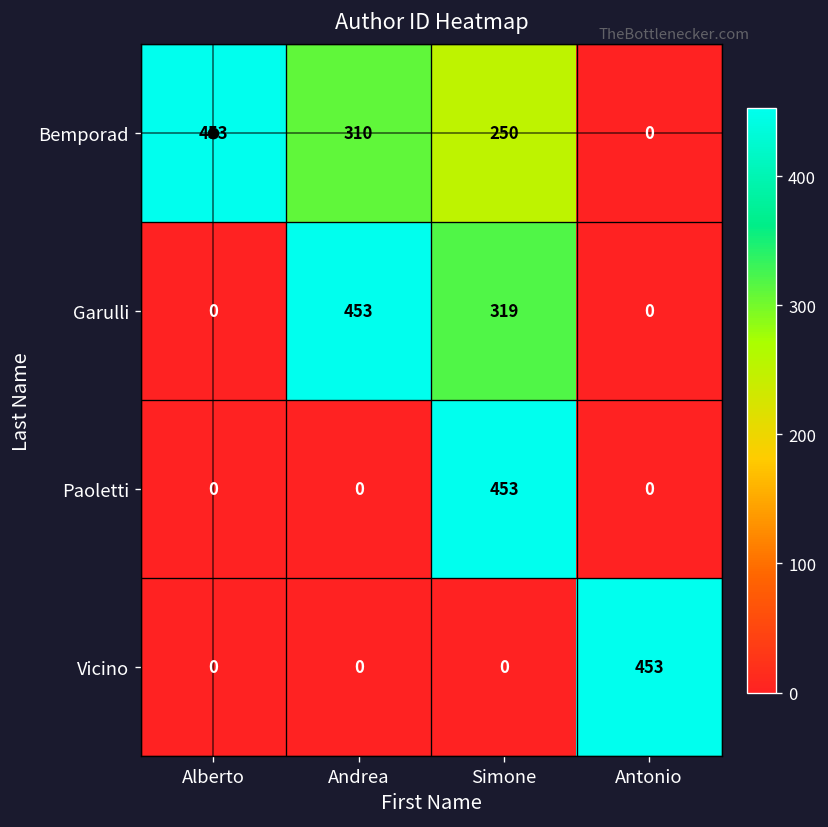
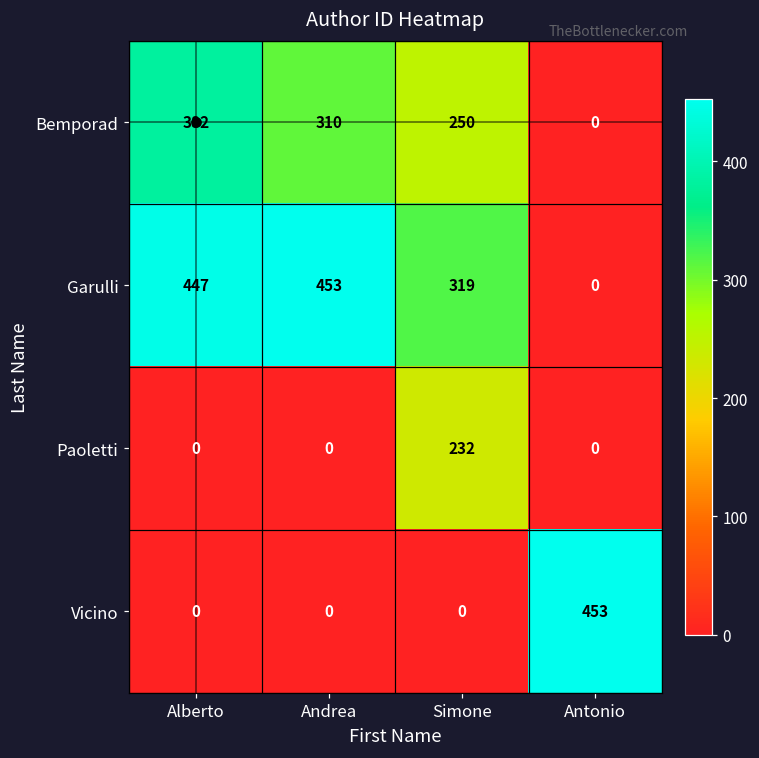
  {
    "Bemporad": {
-     "Alberto": 453,
+     "Alberto": 382,
      "Andrea": 310,
      "Simone": 250,
      "Antonio": 0
    },
    "Garulli": {
-     "Alberto": 0,
+     "Alberto": 447,
      "Andrea": 453,
      "Simone": 319,
      "Antonio": 0
    },
    "Paoletti": {
      "Alberto": 0,
      "Andrea": 0,
-     "Simone": 453,
+     "Simone": 232,
      "Antonio": 0
    },
    "Vicino": {
      "Alberto": 0,
      "Andrea": 0,
      "Simone": 0,
      "Antonio": 453
    }
  }
